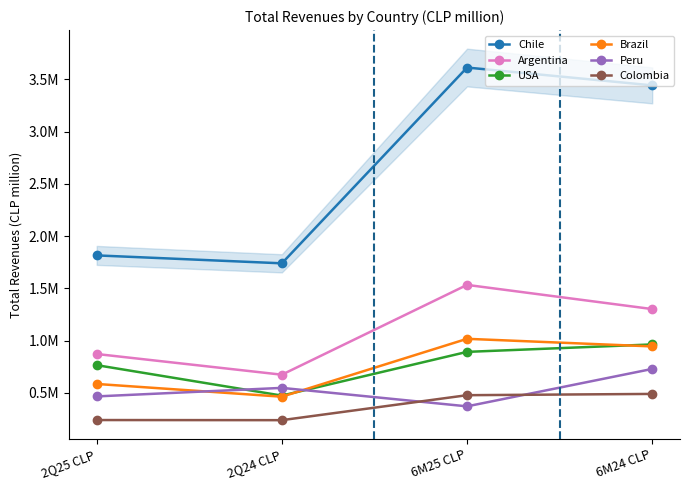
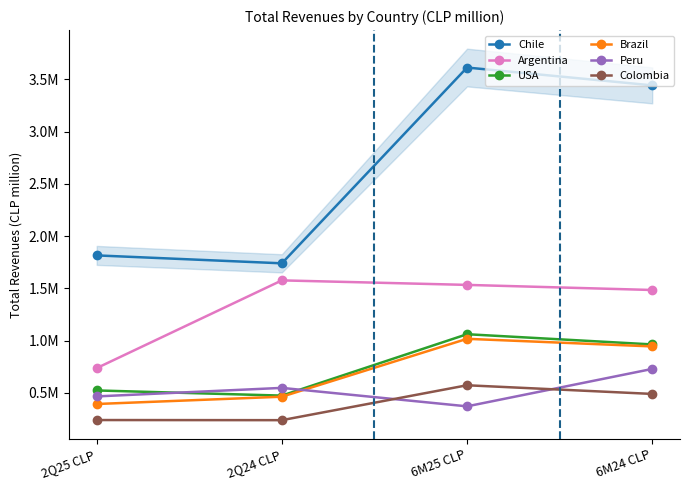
  {
    "Argentina": {
-     "2Q25 CLP": 870000,
-     "2Q24 CLP": 670000,
+     "2Q25 CLP": 740000,
+     "2Q24 CLP": 1580000,
      "6M25 CLP": 1530000,
-     "6M24 CLP": 1300000
+     "6M24 CLP": 1480000
    },
    "USA": {
-     "2Q25 CLP": 770000,
-     "6M25 CLP": 890000
+     "2Q25 CLP": 520000,
+     "6M25 CLP": 1060000
    },
    "Brazil": {
-     "2Q25 CLP": 590000,
+     "2Q25 CLP": 390000,
      "6M25 CLP": 1020000
    },
    "Peru": {
      "2Q25 CLP": 470000,
      "2Q24 CLP": 550000,
      "6M25 CLP": 370000,
      "6M24 CLP": 730000
    },
    "Colombia": {
      "2Q25 CLP": 240000,
      "2Q24 CLP": 240000,
-     "6M25 CLP": 480000,
+     "6M25 CLP": 570000,
      "6M24 CLP": 490000
    }
  }
